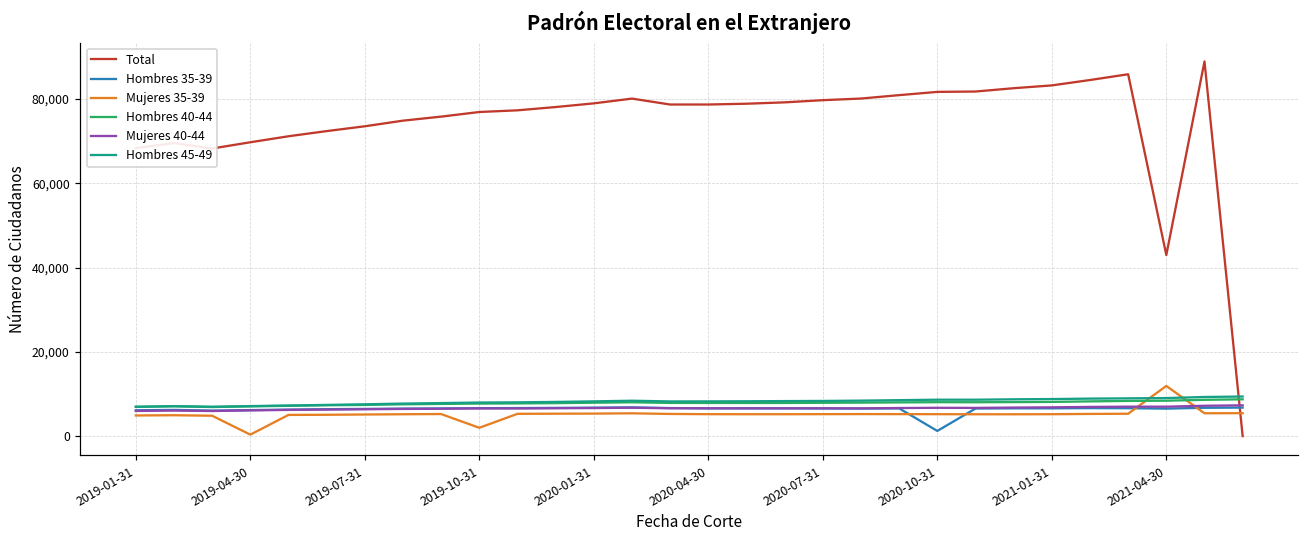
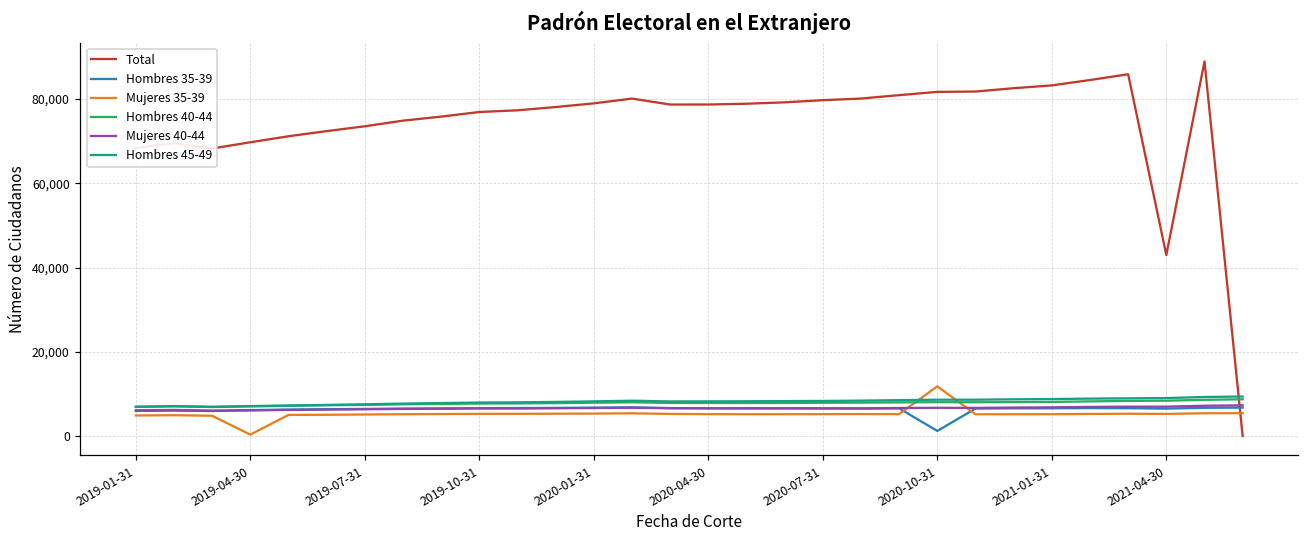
  {
    "Total": {
      "2019-04-30": "70,000",
      "2019-07-31": "74,000",
      "2019-10-31": "77,000",
      "2020-01-31": "79,000",
      "2020-04-30": "79,000",
      "2020-07-31": "80,000",
      "2020-10-31": "82,000",
      "2021-01-31": "83,000",
      "2021-04-30": "43,000"
    },
    "Hombres 35-39": {
      "2020-10-31": "1,000"
    },
    "Mujeres 35-39": {
      "2019-01-31": "5,000",
      "2019-04-30": "0",
      "2019-07-31": "5,000",
-     "2019-10-31": "2,000",
+     "2019-10-31": "5,000",
      "2020-01-31": "5,000",
      "2020-04-30": "5,000",
      "2020-07-31": "5,000",
-     "2020-10-31": "5,000",
+     "2020-10-31": "12,000",
      "2021-01-31": "5,000",
-     "2021-04-30": "12,000"
+     "2021-04-30": "5,000"
    },
    "Mujeres 40-44": {
      "2020-10-31": "7,000"
    }
  }
